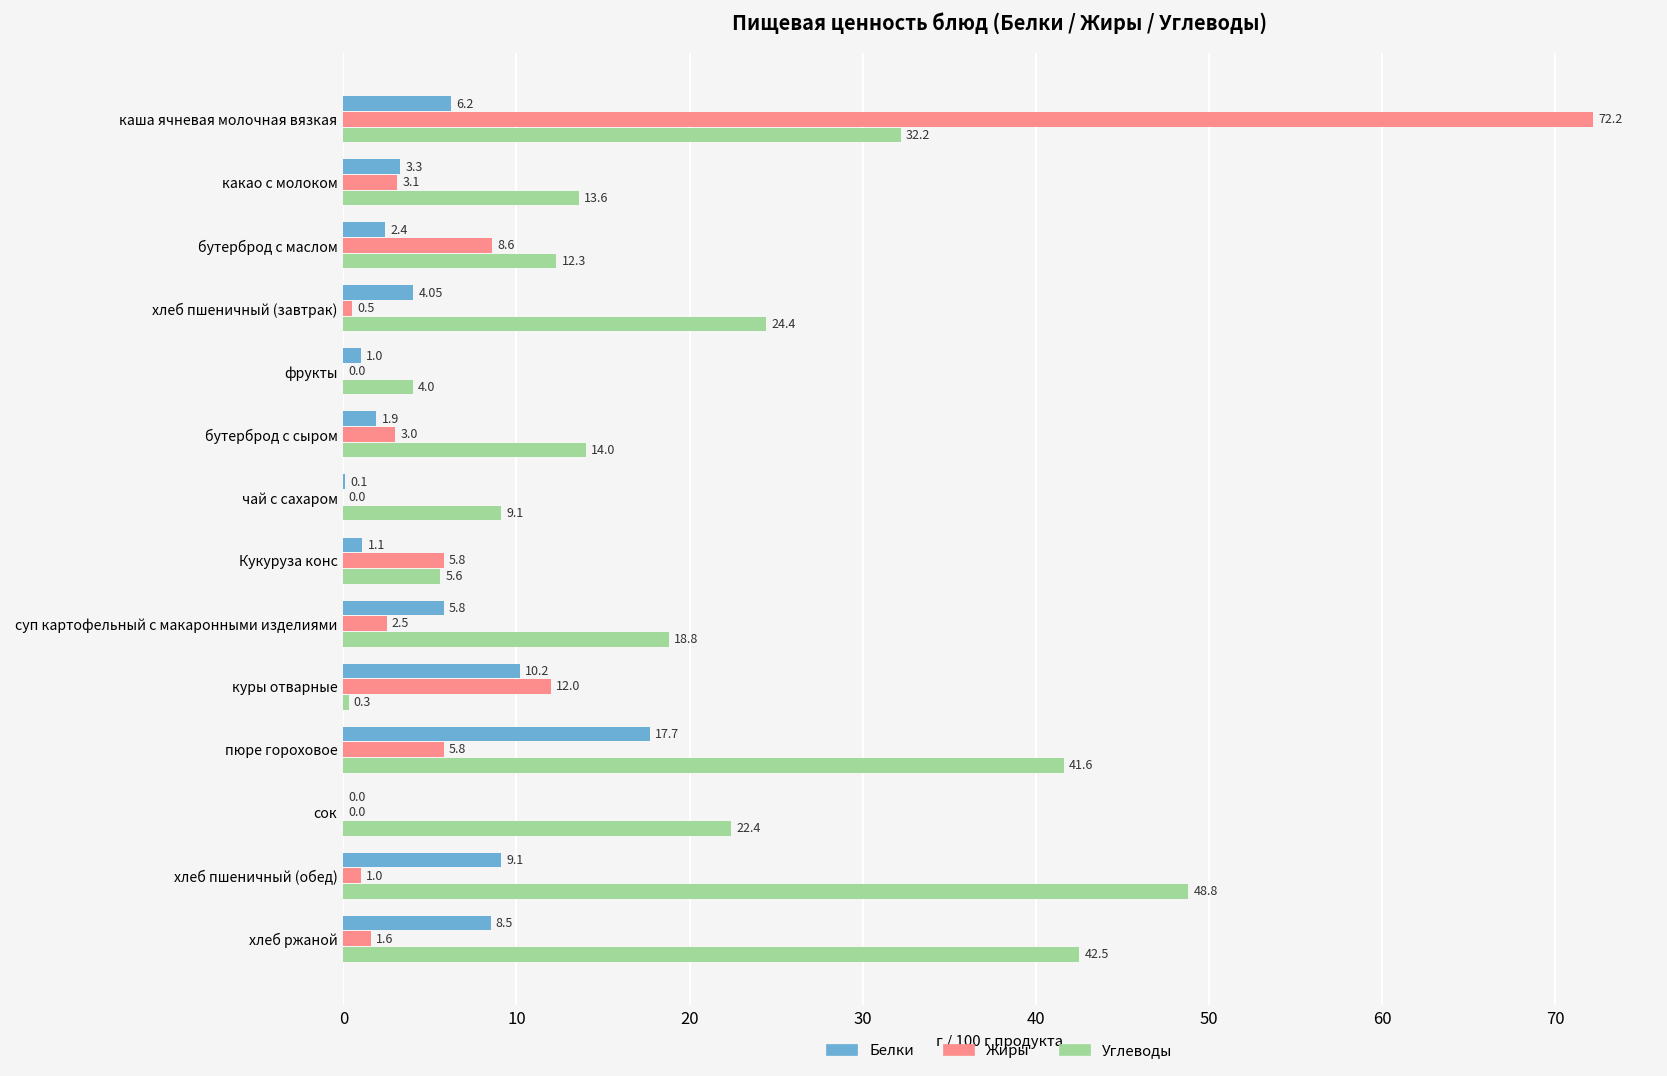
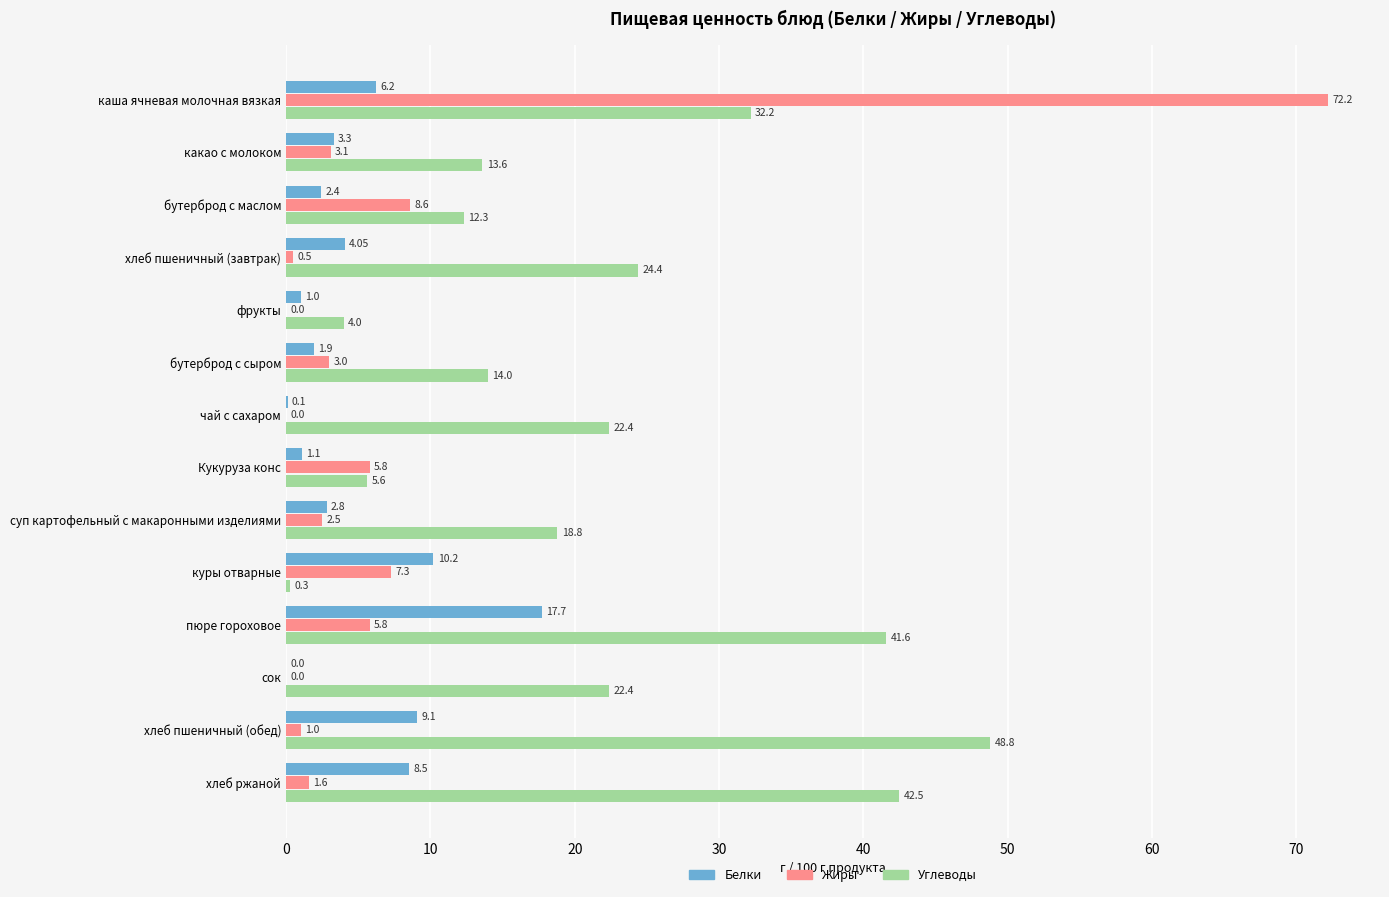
  {
    "Белки": {
      "каша ячневая молочная вязкая": 6.2,
      "какао с молоком": 3.3,
      "бутерброд с маслом": 2.4,
      "хлеб пшеничный (завтрак)": 4.05,
      "фрукты": 1.0,
      "бутерброд с сыром": 1.9,
      "чай с сахаром": 0.1,
      "Кукуруза конс": 1.1,
-     "суп картофельный с макаронными изделиями": 5.8,
+     "суп картофельный с макаронными изделиями": 2.8,
      "куры отварные": 10.2,
      "пюре гороховое": 17.7,
      "сок": 0.0,
      "хлеб пшеничный (обед)": 9.1,
      "хлеб ржаной": 8.5
    },
    "Жиры": {
      "каша ячневая молочная вязкая": 72.2,
      "какао с молоком": 3.1,
      "бутерброд с маслом": 8.6,
      "хлеб пшеничный (завтрак)": 0.5,
      "фрукты": 0.0,
      "бутерброд с сыром": 3.0,
      "чай с сахаром": 0.0,
      "Кукуруза конс": 5.8,
      "суп картофельный с макаронными изделиями": 2.5,
-     "куры отварные": 12.0,
+     "куры отварные": 7.3,
      "пюре гороховое": 5.8,
      "сок": 0.0,
      "хлеб пшеничный (обед)": 1.0,
      "хлеб ржаной": 1.6
    },
    "Углеводы": {
      "каша ячневая молочная вязкая": 32.2,
      "какао с молоком": 13.6,
      "бутерброд с маслом": 12.3,
      "хлеб пшеничный (завтрак)": 24.4,
      "фрукты": 4.0,
      "бутерброд с сыром": 14.0,
-     "чай с сахаром": 9.1,
+     "чай с сахаром": 22.4,
      "Кукуруза конс": 5.6,
      "суп картофельный с макаронными изделиями": 18.8,
      "куры отварные": 0.3,
      "пюре гороховое": 41.6,
      "сок": 22.4,
      "хлеб пшеничный (обед)": 48.8,
      "хлеб ржаной": 42.5
    }
  }
